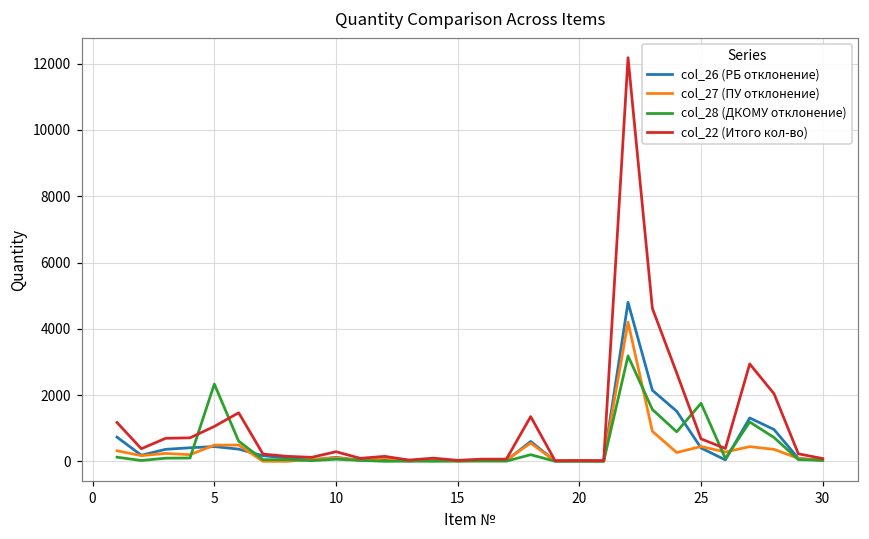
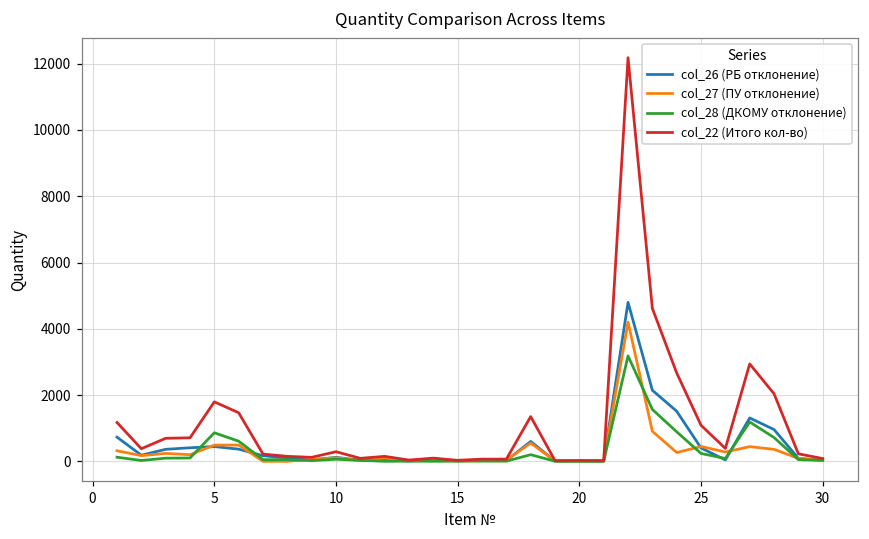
  {
    "col_28 (ДКОМУ отклонение)": {
-     "5": 2300,
-     "25": 1800
+     "5": 900,
+     "25": 200
    },
    "col_22 (Итого кол-во)": {
-     "5": 1100,
+     "5": 1800,
      "10": 300,
-     "25": 700
+     "25": 1100
    }
  }
